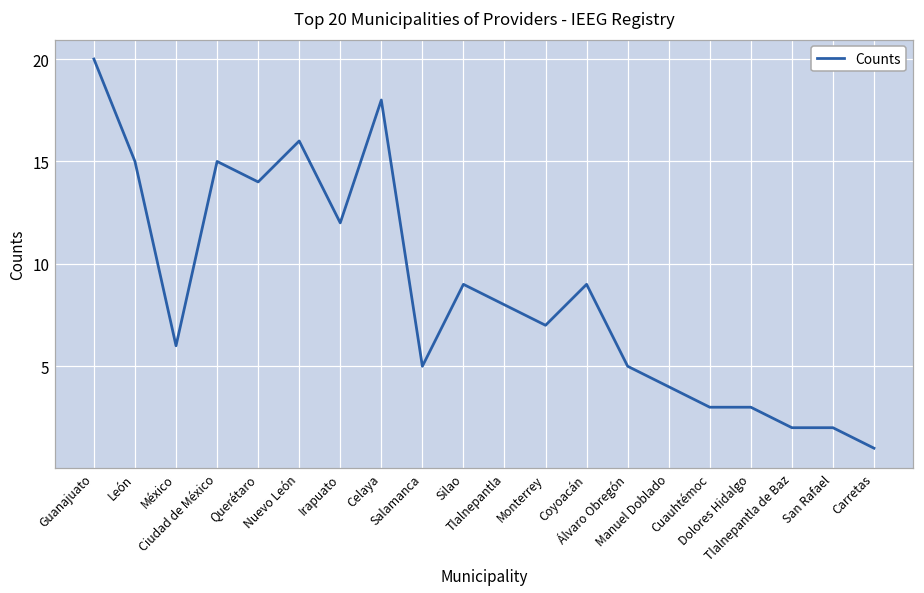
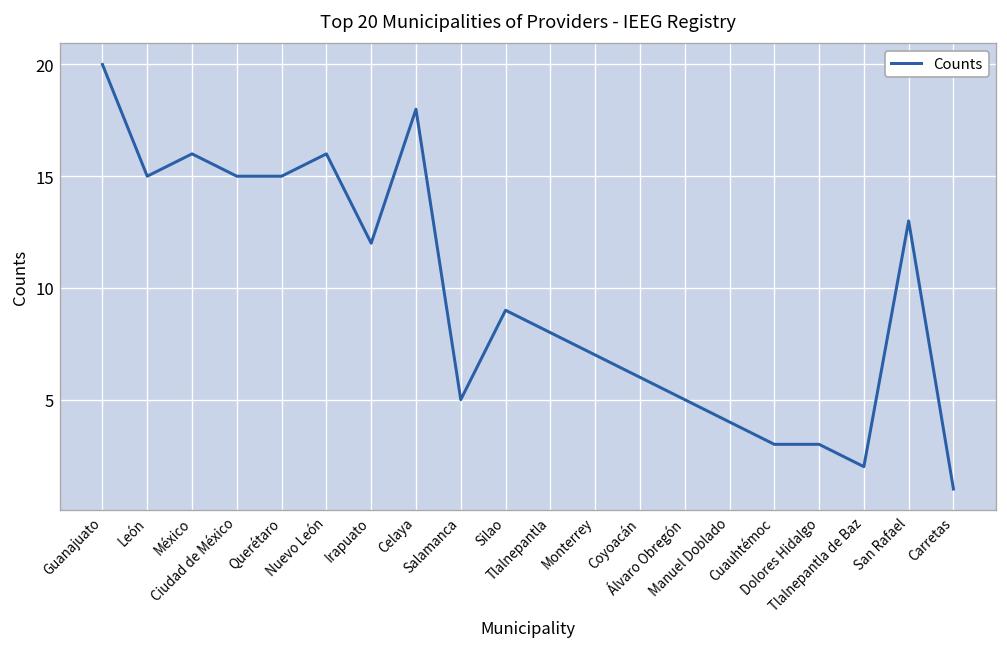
  {
    "Guanajuato": 20,
    "León": 15,
-   "México": 6,
+   "México": 16,
    "Ciudad de México": 15,
-   "Querétaro": 14,
+   "Querétaro": 15,
    "Nuevo León": 16,
    "Irapuato": 12,
    "Celaya": 18,
    "Salamanca": 5,
    "Silao": 9,
    "Tlalnepantla": 8,
    "Monterrey": 7,
-   "Coyoacán": 9,
+   "Coyoacán": 6,
    "Álvaro Obregón": 5,
    "Manuel Doblado": 4,
    "Cuauhtémoc": 3,
    "Dolores Hidalgo": 3,
    "Tlalnepantla de Baz": 2,
-   "San Rafael": 2,
+   "San Rafael": 13,
    "Carretas": 1
  }
